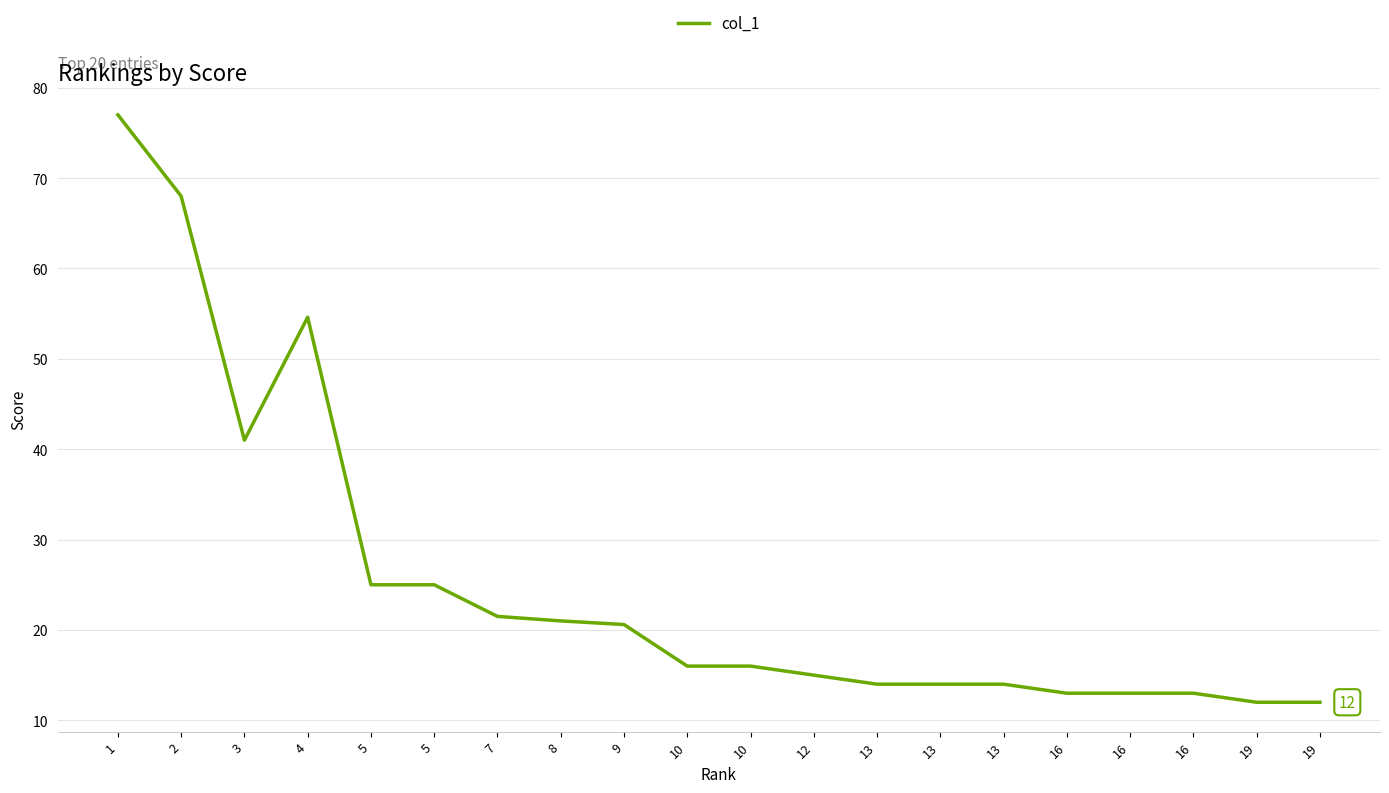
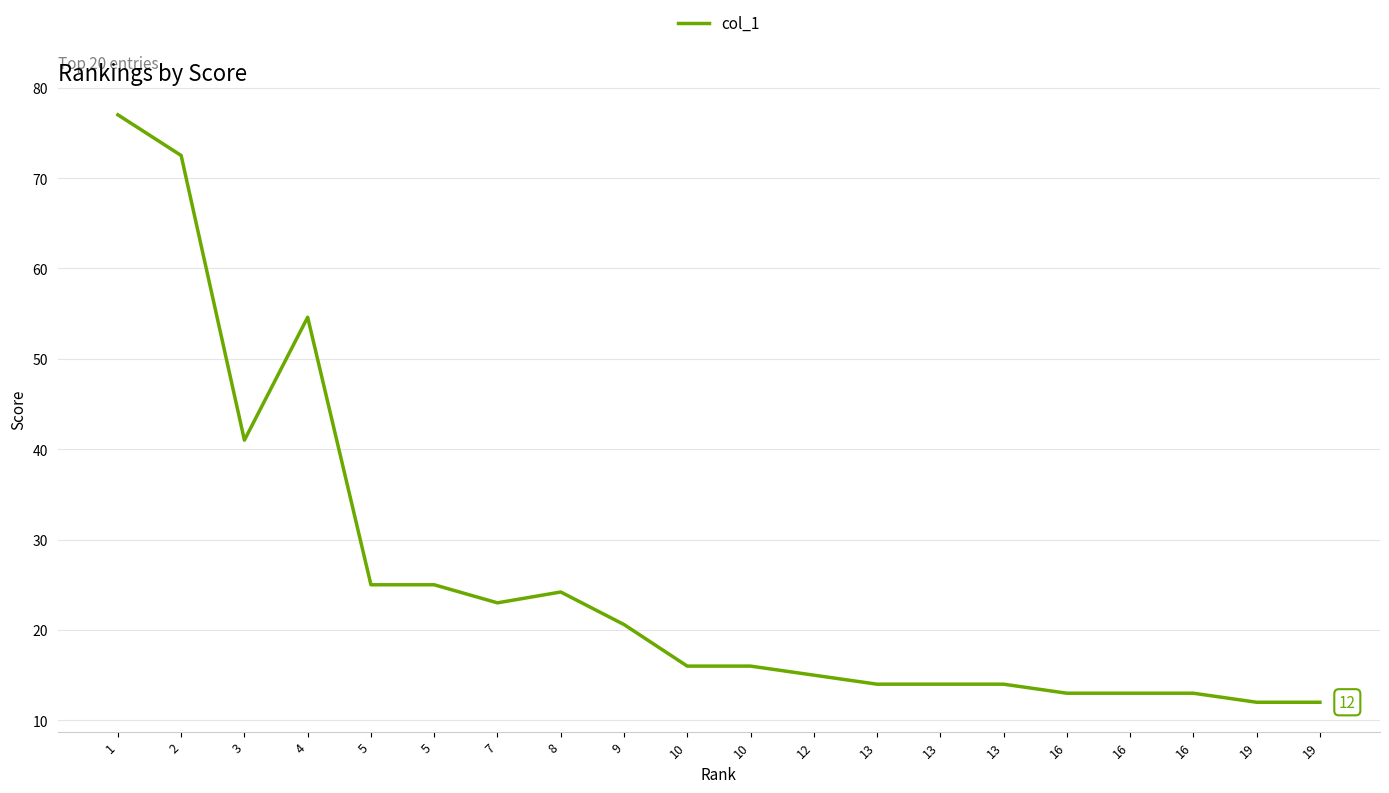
  {
    "1": 77,
-   "2": 68,
+   "2": 73,
    "3": 41,
    "4": 55,
-   "7": 22,
-   "8": 21,
+   "7": 23,
+   "8": 24,
    "9": 21,
    "12": 15
  }
